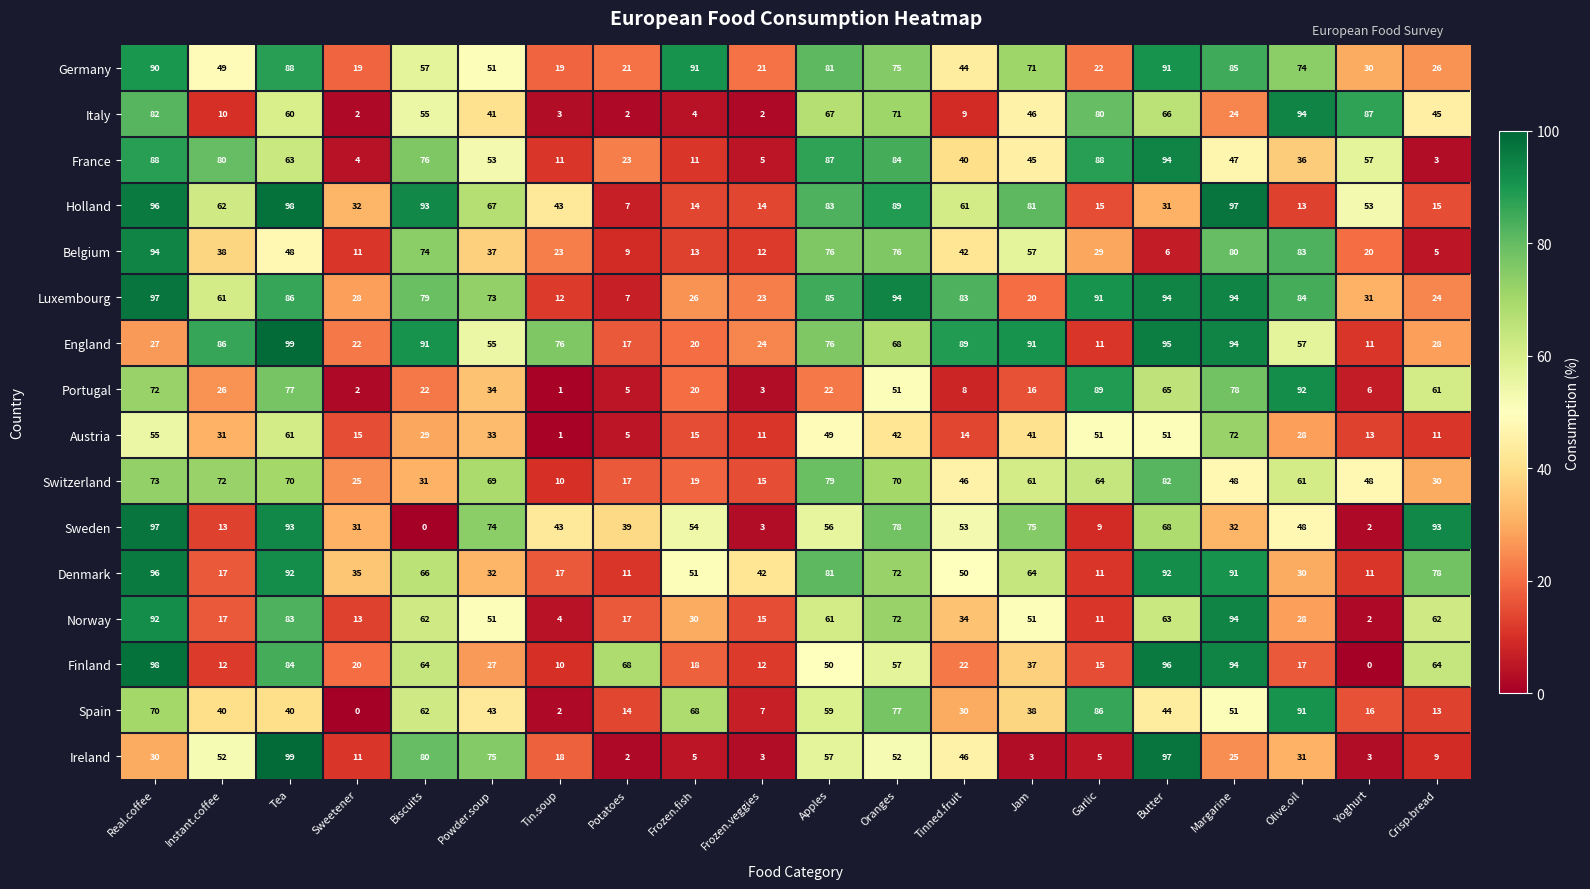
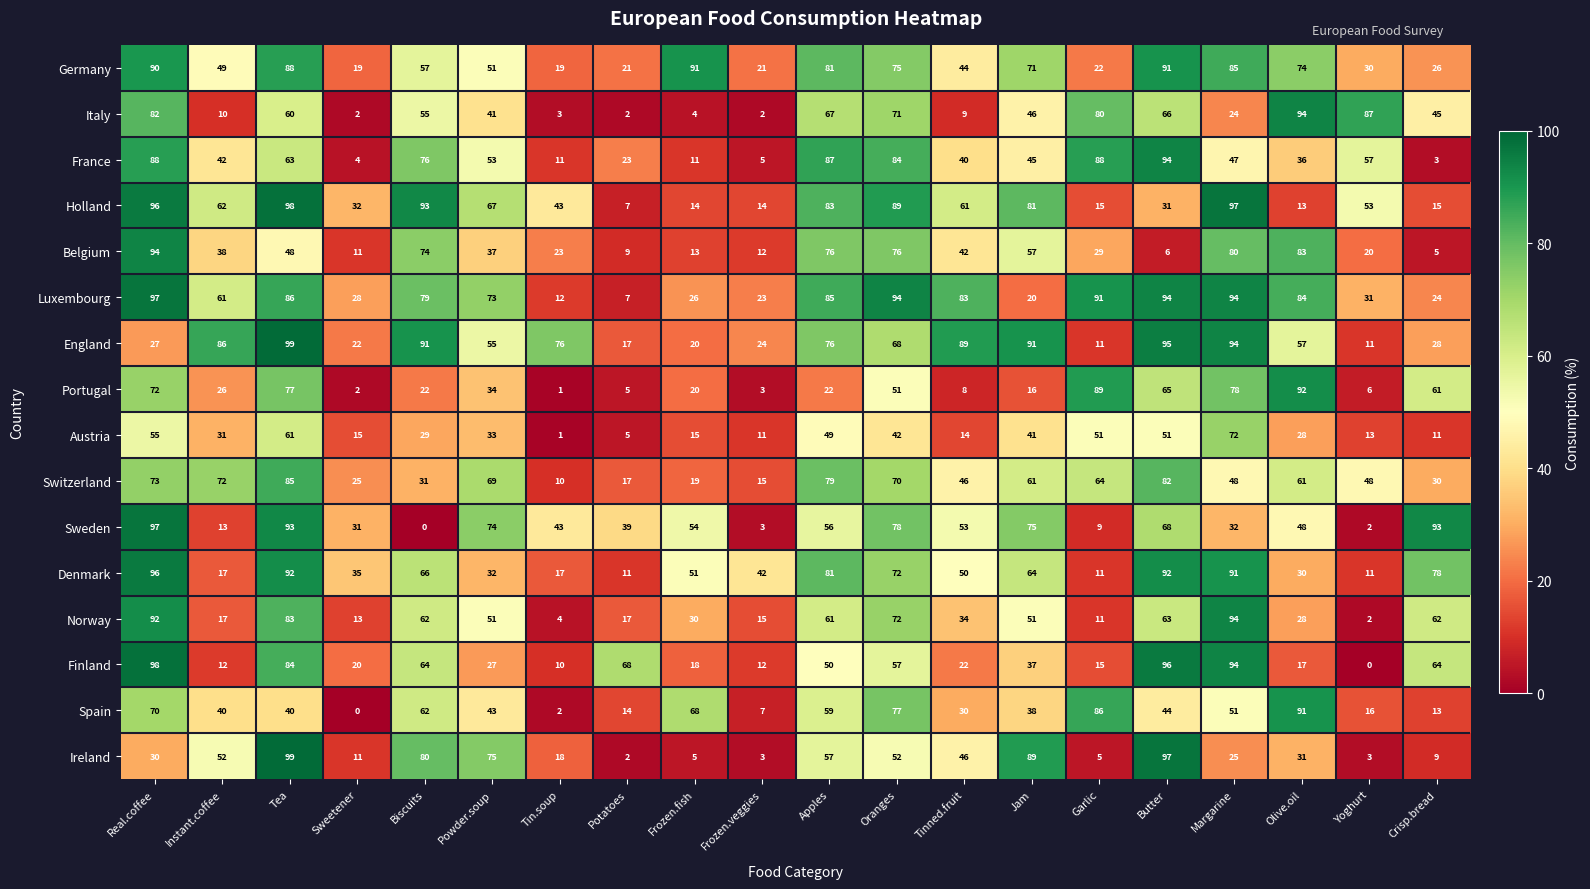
  {
    "France": {
      "Real.coffee": 88,
-     "Instant.coffee": 80,
+     "Instant.coffee": 42,
      "Tea": 63,
      "Sweetener": 4,
      "Biscuits": 76,
      "Powder.soup": 53,
      "Tin.soup": 11,
      "Potatoes": 23,
      "Frozen.fish": 11,
      "Frozen.veggies": 5,
      "Apples": 87,
      "Oranges": 84,
      "Tinned.fruit": 40,
      "Jam": 45,
      "Garlic": 88,
      "Butter": 94,
      "Margarine": 47,
      "Olive.oil": 36,
      "Yoghurt": 57,
      "Crisp.bread": 3
    },
    "Switzerland": {
      "Real.coffee": 73,
      "Instant.coffee": 72,
-     "Tea": 70,
+     "Tea": 85,
      "Sweetener": 25,
      "Biscuits": 31,
      "Powder.soup": 69,
      "Tin.soup": 10,
      "Potatoes": 17,
      "Frozen.fish": 19,
      "Frozen.veggies": 15,
      "Apples": 79,
      "Oranges": 70,
      "Tinned.fruit": 46,
      "Jam": 61,
      "Garlic": 64,
      "Butter": 82,
      "Margarine": 48,
      "Olive.oil": 61,
      "Yoghurt": 48,
      "Crisp.bread": 30
    },
    "Ireland": {
      "Real.coffee": 30,
      "Instant.coffee": 52,
      "Tea": 99,
      "Sweetener": 11,
      "Biscuits": 80,
      "Powder.soup": 75,
      "Tin.soup": 18,
      "Potatoes": 2,
      "Frozen.fish": 5,
      "Frozen.veggies": 3,
      "Apples": 57,
      "Oranges": 52,
      "Tinned.fruit": 46,
-     "Jam": 3,
+     "Jam": 89,
      "Garlic": 5,
      "Butter": 97,
      "Margarine": 25,
      "Olive.oil": 31,
      "Yoghurt": 3,
      "Crisp.bread": 9
    }
  }
